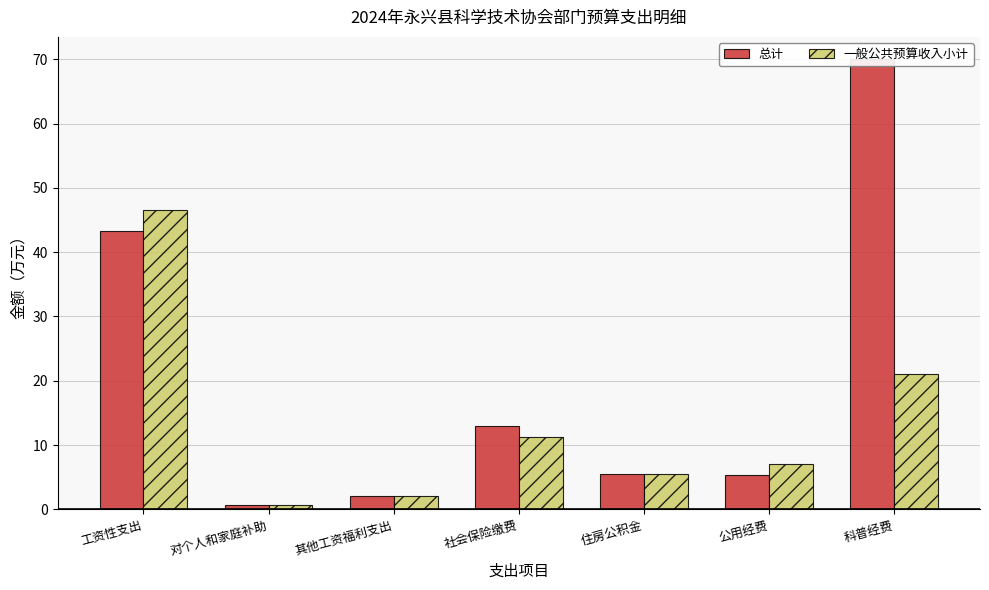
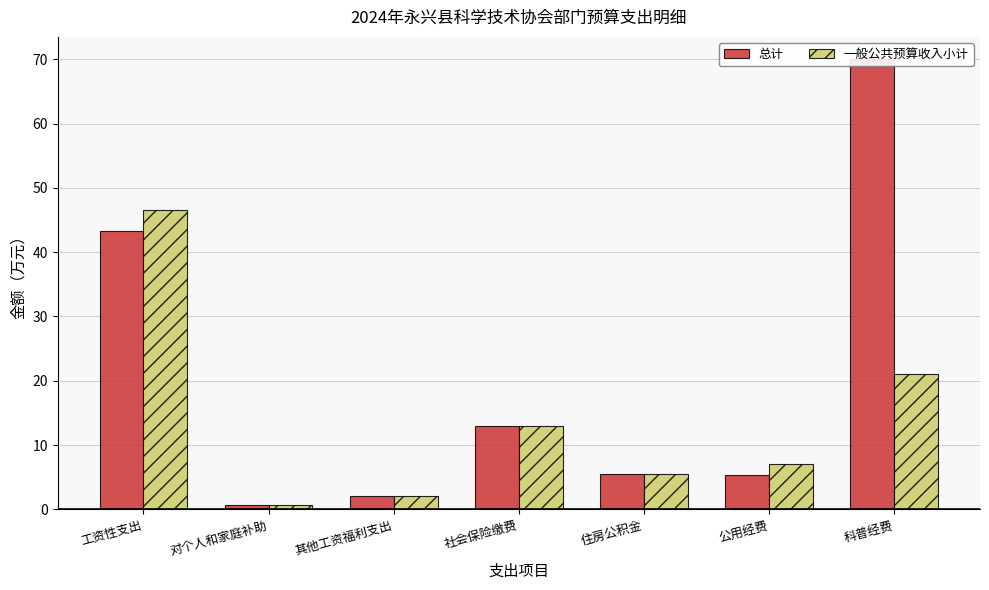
  {
    "总计": {
      "工资性支出": 43,
      "对个人和家庭补助": 1,
      "其他工资福利支出": 2,
      "社会保险缴费": 13,
      "住房公积金": 5,
      "公用经费": 5
    },
    "一般公共预算收入小计": {
      "工资性支出": 47,
      "对个人和家庭补助": 1,
      "其他工资福利支出": 2,
-     "社会保险缴费": 11,
+     "社会保险缴费": 13,
      "住房公积金": 5,
      "公用经费": 7,
      "科普经费": 21
    }
  }
